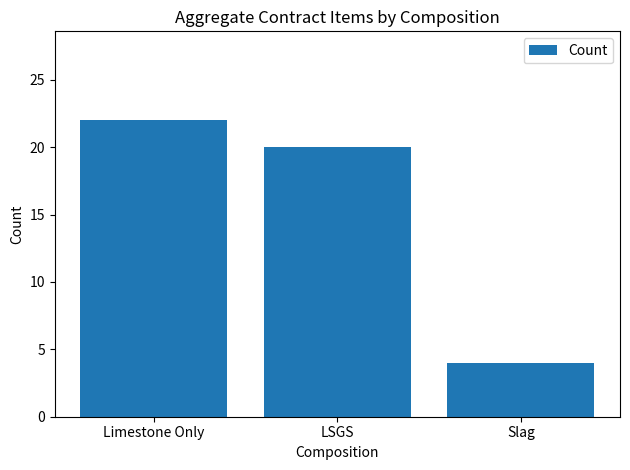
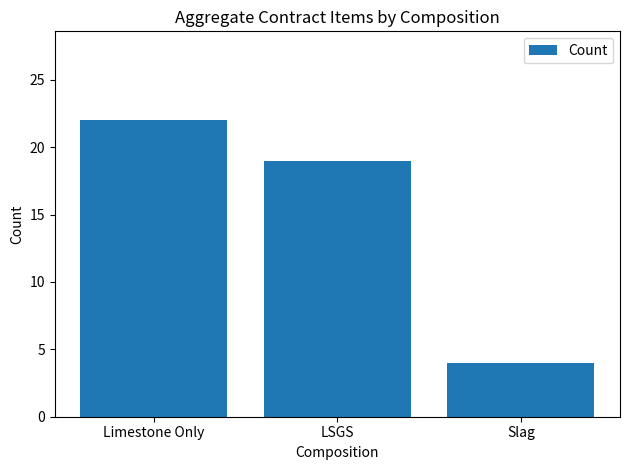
  {
    "Limestone Only": 22,
-   "LSGS": 20,
+   "LSGS": 19,
    "Slag": 4
  }
